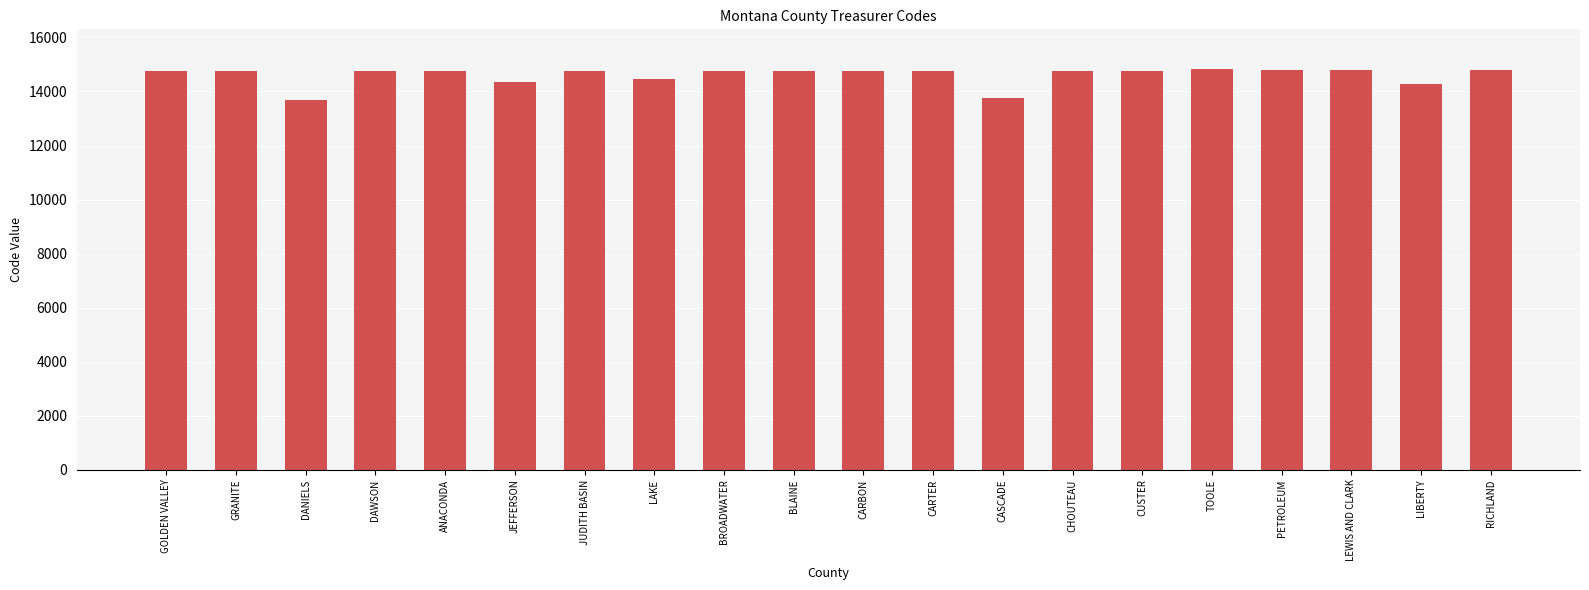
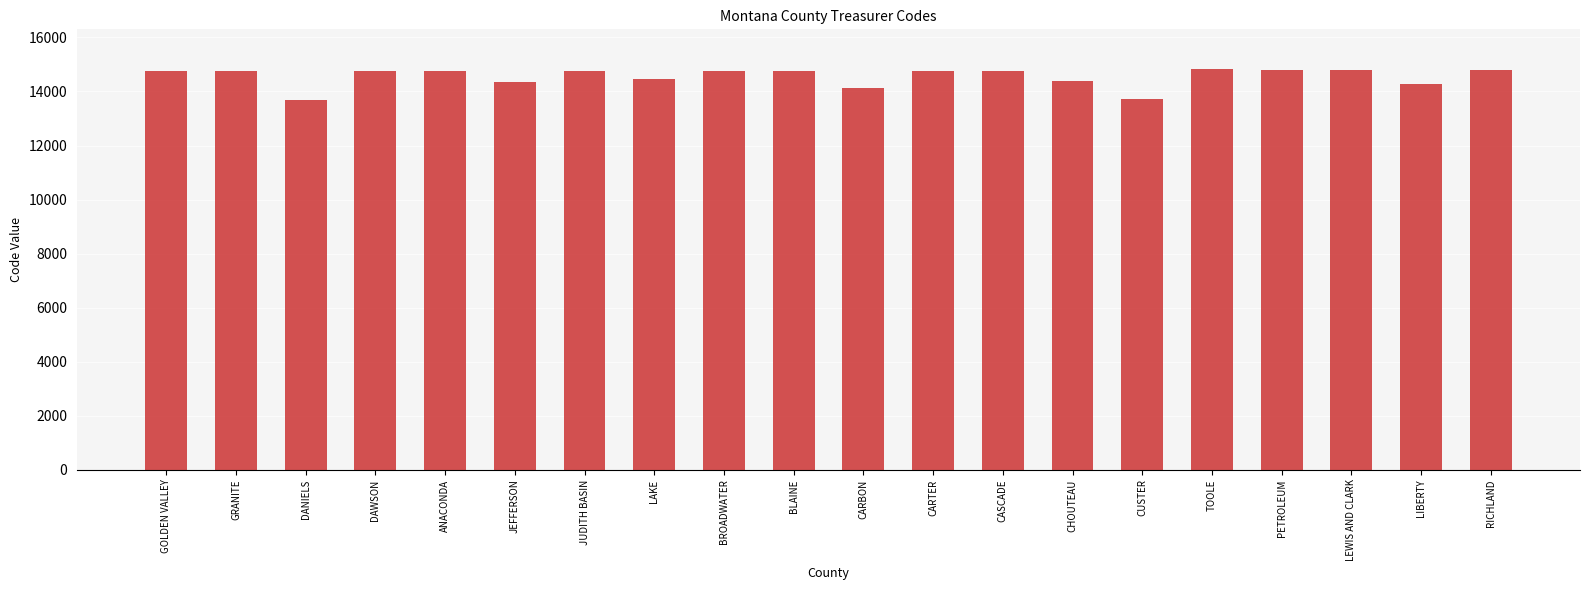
  {
    "GOLDEN VALLEY": 14800,
    "GRANITE": 14800,
    "DANIELS": 13700,
    "DAWSON": 14800,
    "ANACONDA": 14800,
    "JEFFERSON": 14400,
    "JUDITH BASIN": 14800,
    "LAKE": 14500,
    "BROADWATER": 14700,
    "BLAINE": 14700,
-   "CARBON": 14700,
+   "CARBON": 14100,
    "CARTER": 14800,
-   "CASCADE": 13800,
-   "CHOUTEAU": 14800,
-   "CUSTER": 14800,
+   "CASCADE": 14800,
+   "CHOUTEAU": 14400,
+   "CUSTER": 13700,
    "TOOLE": 14800,
    "PETROLEUM": 14800,
    "LEWIS AND CLARK": 14800,
    "LIBERTY": 14300,
    "RICHLAND": 14800
  }
